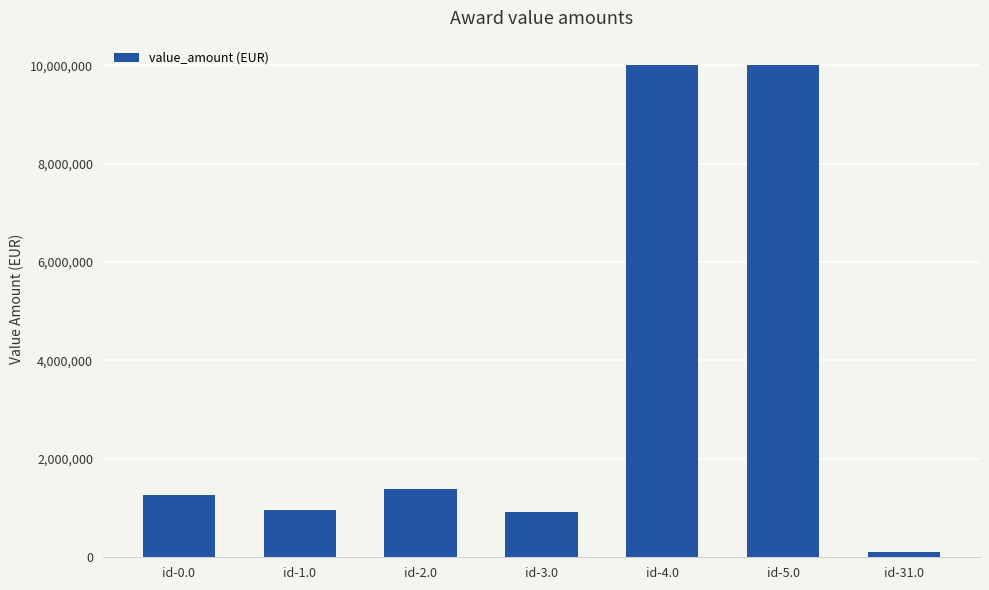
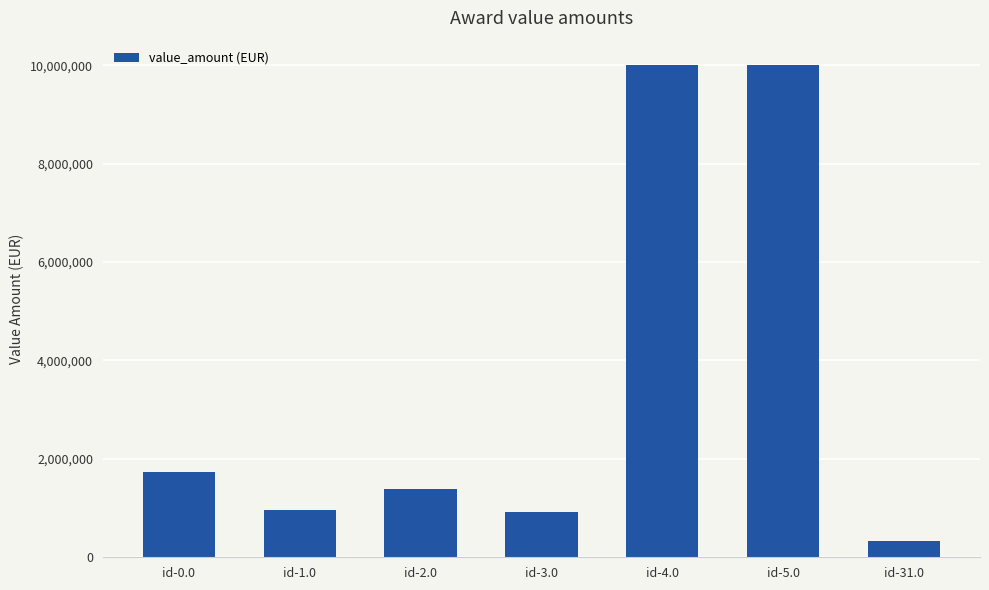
  {
-   "id-0.0": "1,300,000",
+   "id-0.0": "1,700,000",
    "id-1.0": "1,000,000",
    "id-2.0": "1,400,000",
    "id-3.0": "900,000",
    "id-4.0": "10,000,000",
    "id-5.0": "10,000,000",
-   "id-31.0": "100,000"
+   "id-31.0": "300,000"
  }
